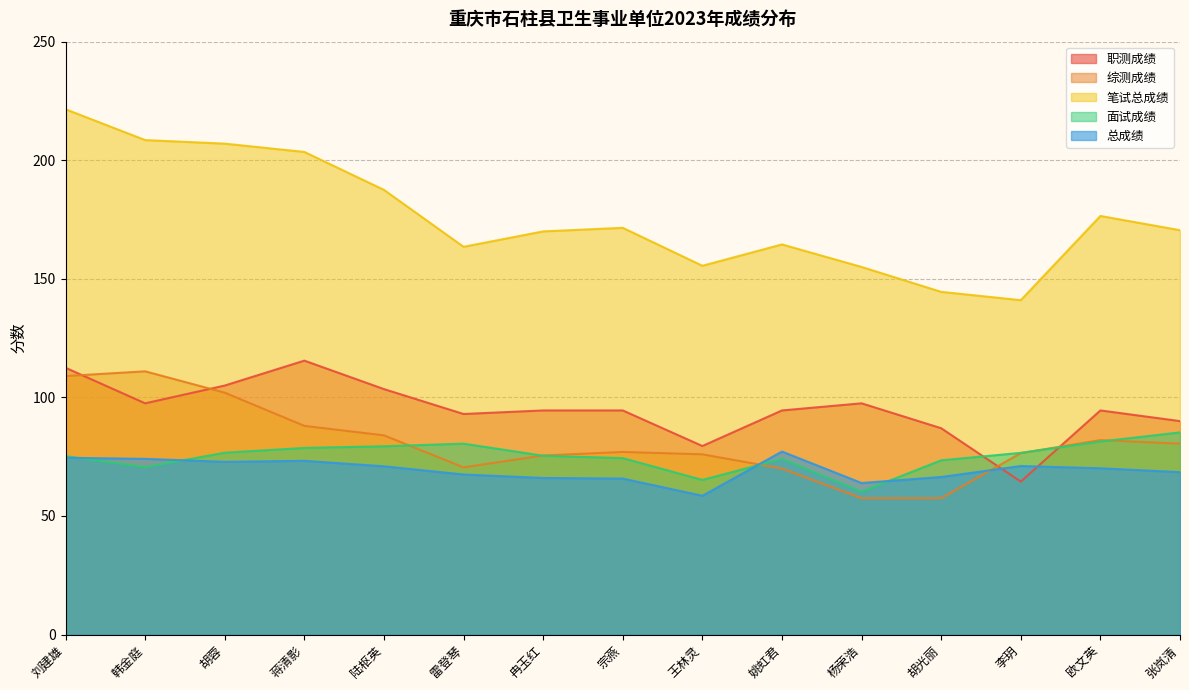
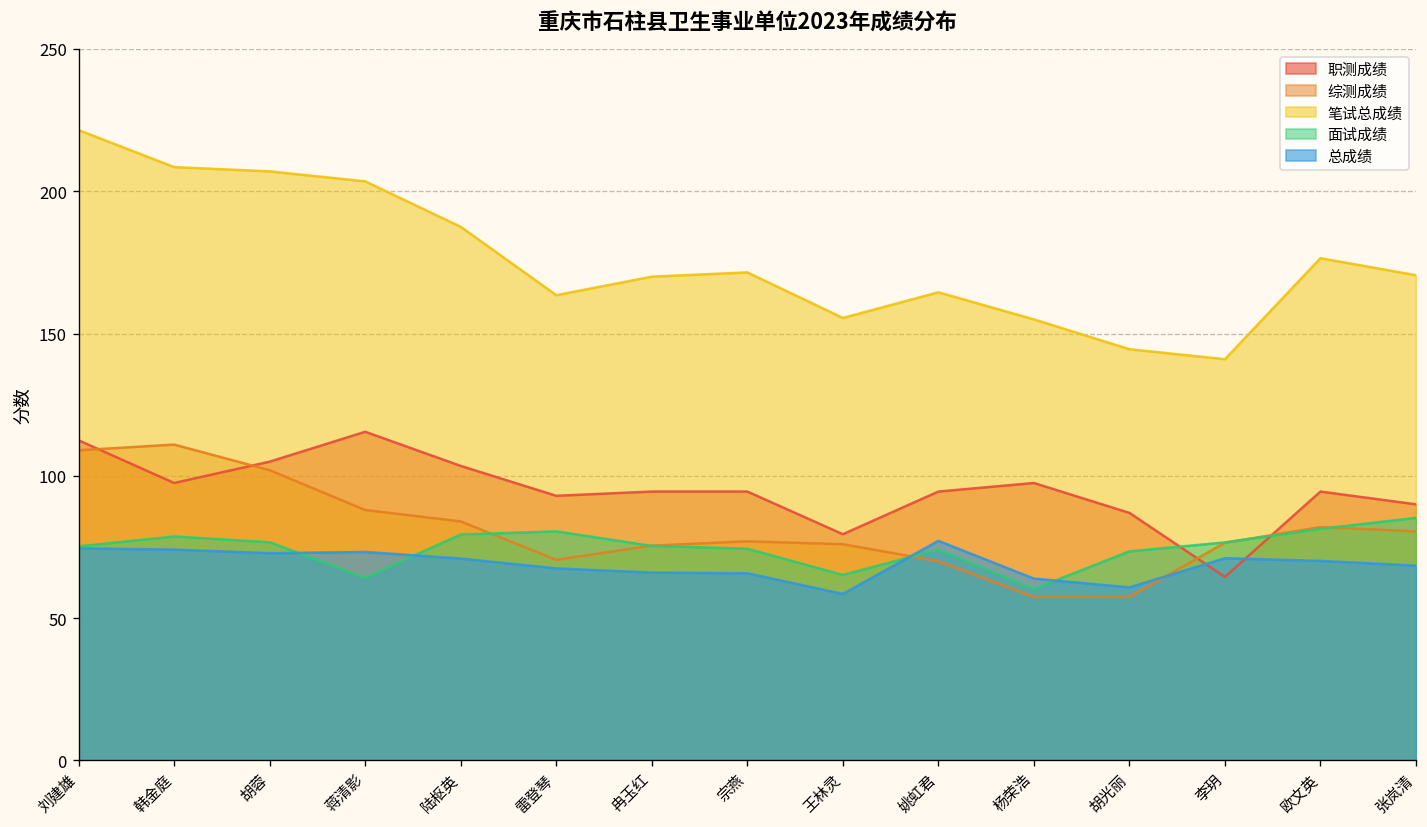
  {
    "面试成绩": {
-     "韩金庭": 71,
+     "韩金庭": 79,
      "胡蓉": 77,
-     "蒋清影": 79,
+     "蒋清影": 64,
      "陆枢英": 79,
      "雷登琴": 81,
      "宗燕": 74,
      "王林灵": 65,
      "姚虹君": 74,
      "杨荣浩": 60,
      "胡光丽": 73,
      "张岚清": 85
    },
    "总成绩": {
      "韩金庭": 74,
      "胡蓉": 73,
      "蒋清影": 73,
      "陆枢英": 71,
      "雷登琴": 68,
      "冉玉红": 66,
      "宗燕": 66,
      "王林灵": 59,
      "姚虹君": 77,
      "杨荣浩": 64,
-     "胡光丽": 66,
+     "胡光丽": 61,
      "李玥": 71,
      "欧文英": 70,
      "张岚清": 68
    }
  }
